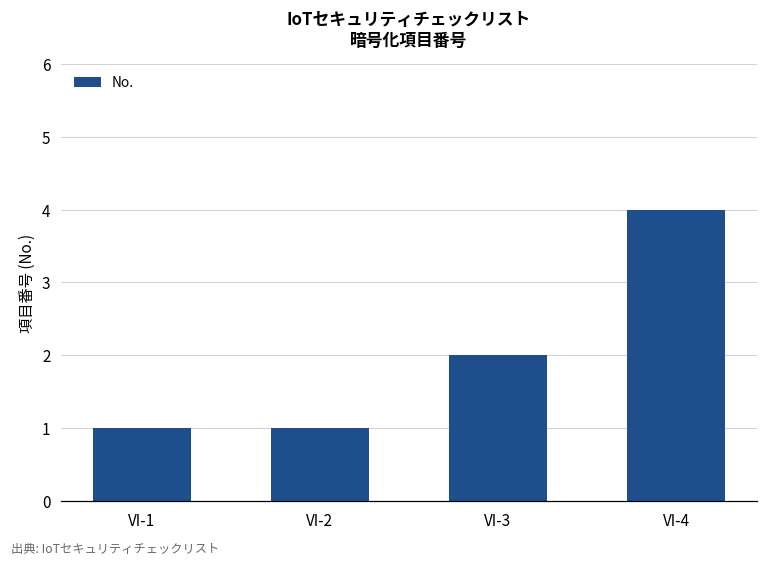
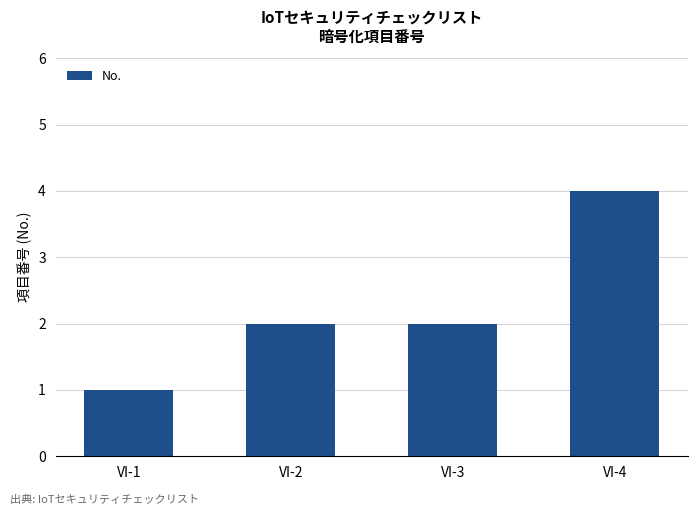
  {
    "VI-1": 1,
-   "VI-2": 1,
+   "VI-2": 2,
    "VI-3": 2,
    "VI-4": 4
  }
